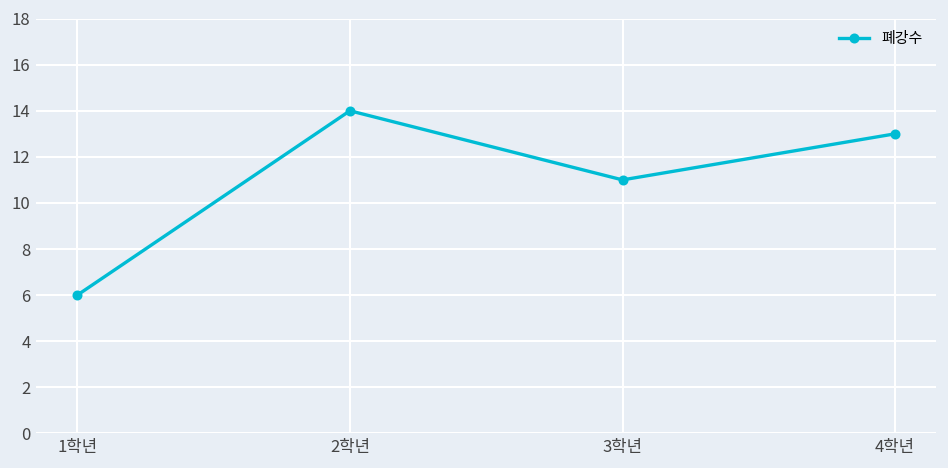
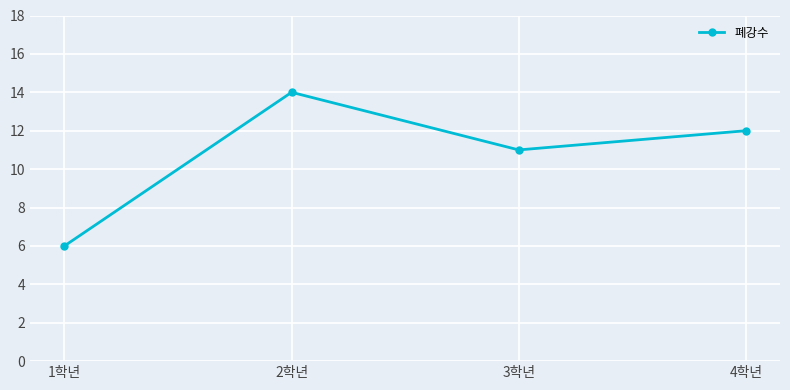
  {
    "1학년": 6,
    "2학년": 14,
    "3학년": 11,
-   "4학년": 13
+   "4학년": 12
  }
